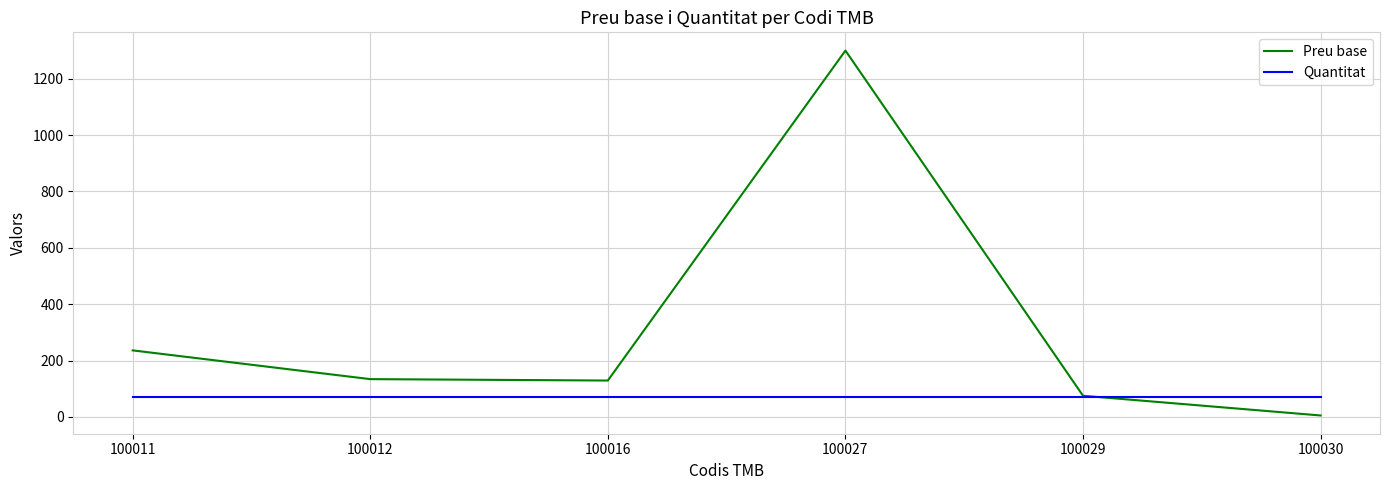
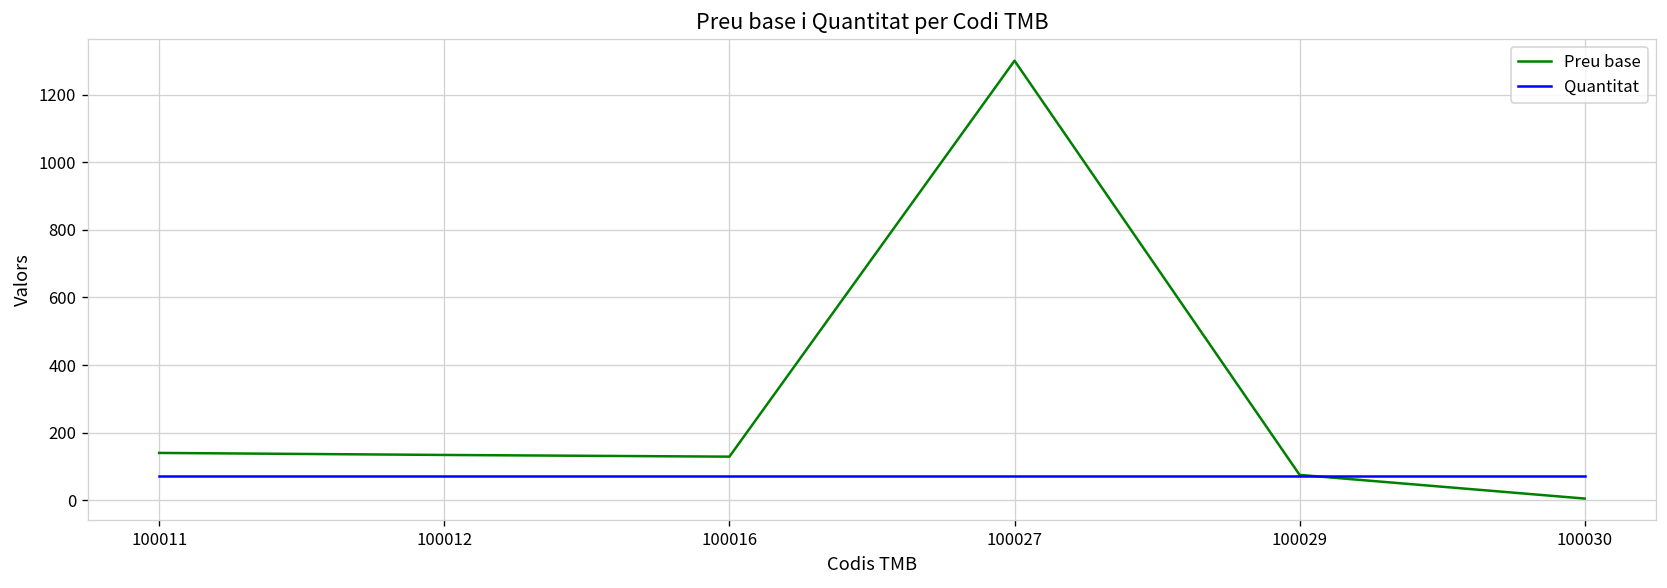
  {
    "Preu base": {
-     "100011": 240,
+     "100011": 140,
      "100012": 130,
      "100016": 130,
      "100027": 1300,
      "100030": 10
    },
    "Quantitat": {
      "100011": 70,
      "100012": 70,
      "100016": 70,
      "100027": 70,
      "100030": 70
    }
  }
